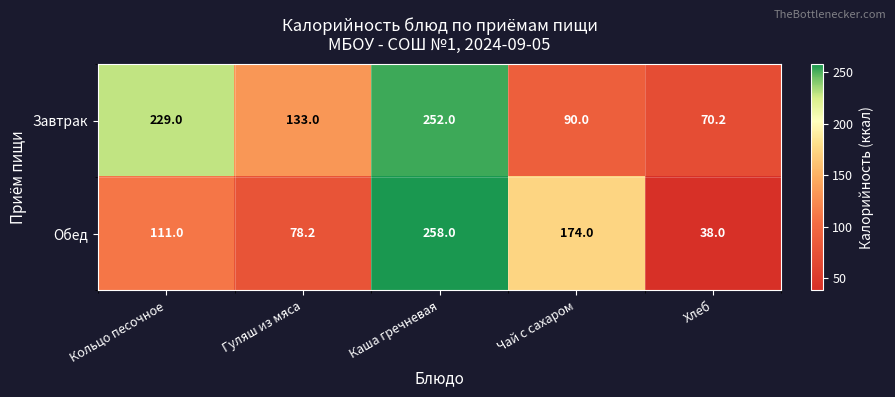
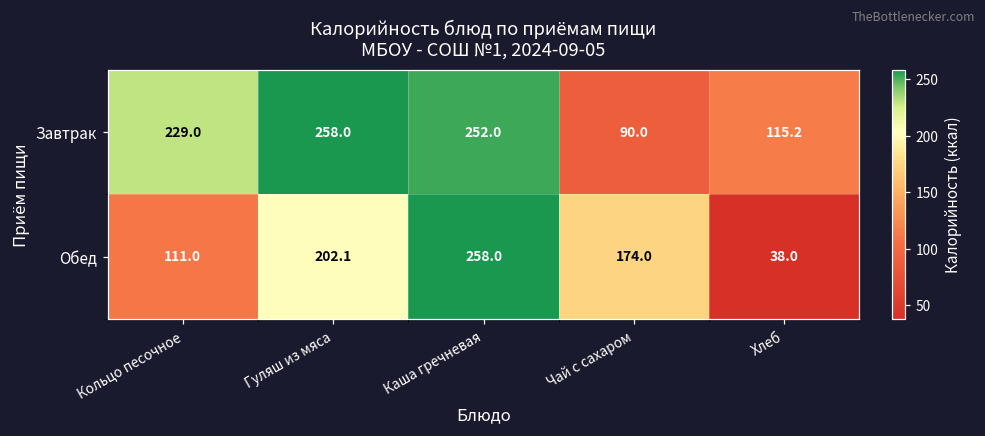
  {
    "Завтрак": {
      "Кольцо песочное": 229.0,
-     "Гуляш из мяса": 133.0,
+     "Гуляш из мяса": 258.0,
      "Каша гречневая": 252.0,
      "Чай с сахаром": 90.0,
-     "Хлеб": 70.2
+     "Хлеб": 115.2
    },
    "Обед": {
      "Кольцо песочное": 111.0,
-     "Гуляш из мяса": 78.2,
+     "Гуляш из мяса": 202.1,
      "Каша гречневая": 258.0,
      "Чай с сахаром": 174.0,
      "Хлеб": 38.0
    }
  }
